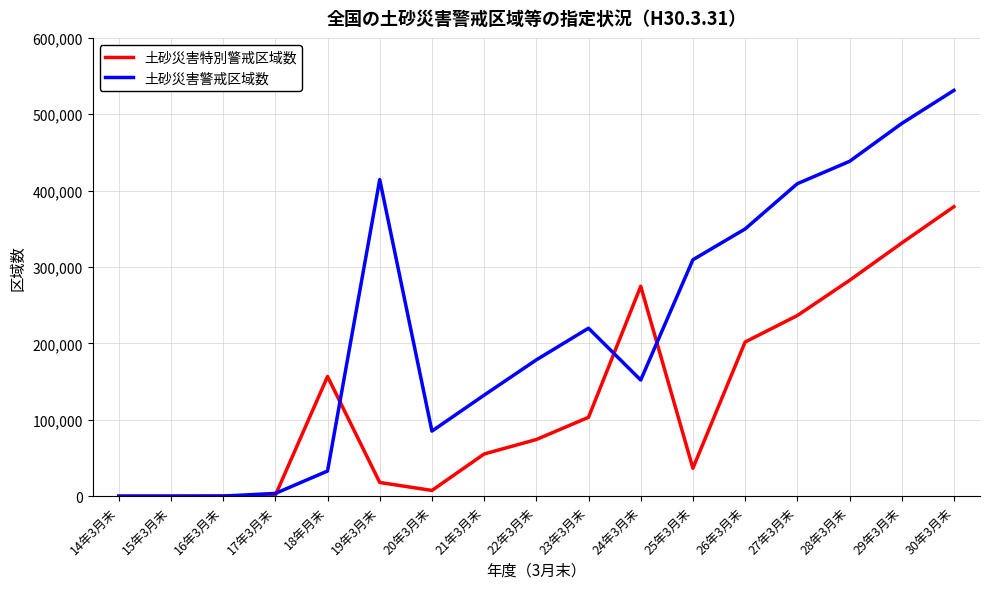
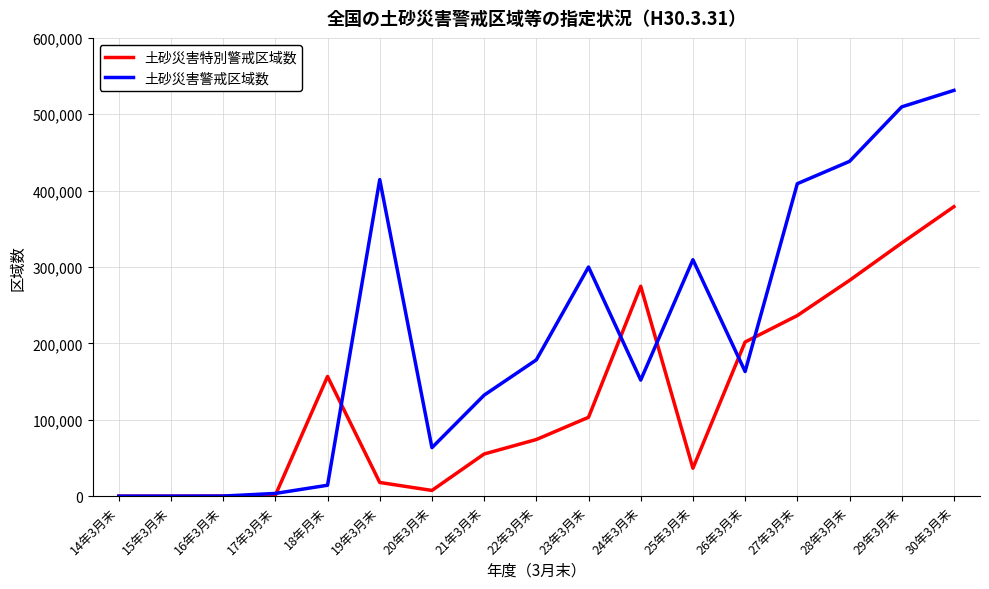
  {
    "土砂災害特別警戒区域数": {
      "18年月末": "160,000",
      "19年3月末": "20,000",
      "20年3月末": "10,000",
      "21年3月末": "60,000",
      "22年3月末": "70,000",
      "23年3月末": "100,000",
      "24年3月末": "270,000",
      "25年3月末": "40,000",
      "26年3月末": "200,000",
      "27年3月末": "240,000",
      "28年3月末": "280,000",
      "29年3月末": "330,000",
      "30年3月末": "380,000"
    },
    "土砂災害警戒区域数": {
-     "18年月末": "30,000",
+     "18年月末": "10,000",
      "19年3月末": "410,000",
-     "20年3月末": "90,000",
+     "20年3月末": "60,000",
      "21年3月末": "130,000",
      "22年3月末": "180,000",
-     "23年3月末": "220,000",
+     "23年3月末": "300,000",
      "24年3月末": "150,000",
      "25年3月末": "310,000",
-     "26年3月末": "350,000",
+     "26年3月末": "160,000",
      "27年3月末": "410,000",
      "28年3月末": "440,000",
-     "29年3月末": "490,000",
+     "29年3月末": "510,000",
      "30年3月末": "530,000"
    }
  }
